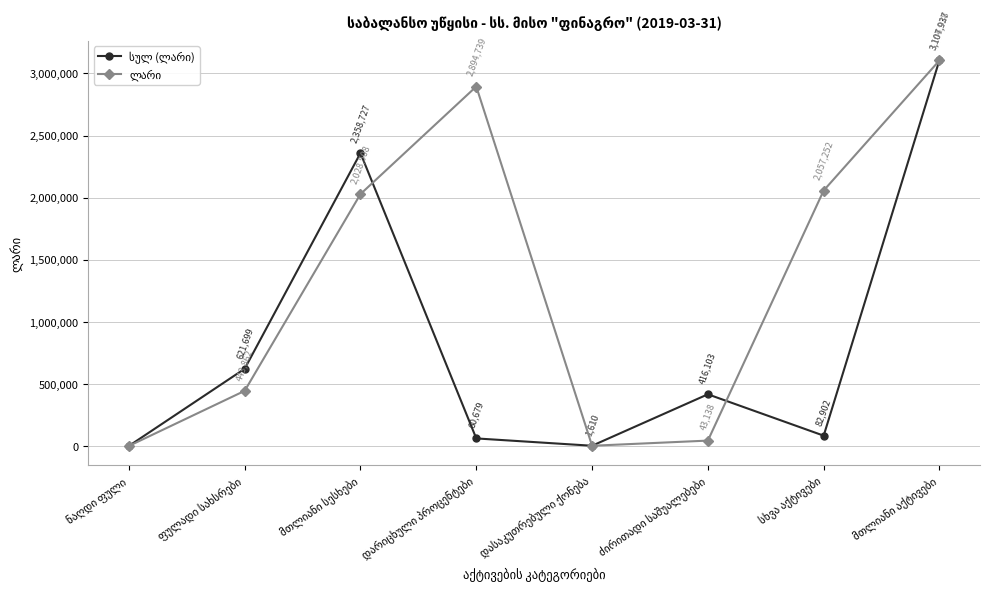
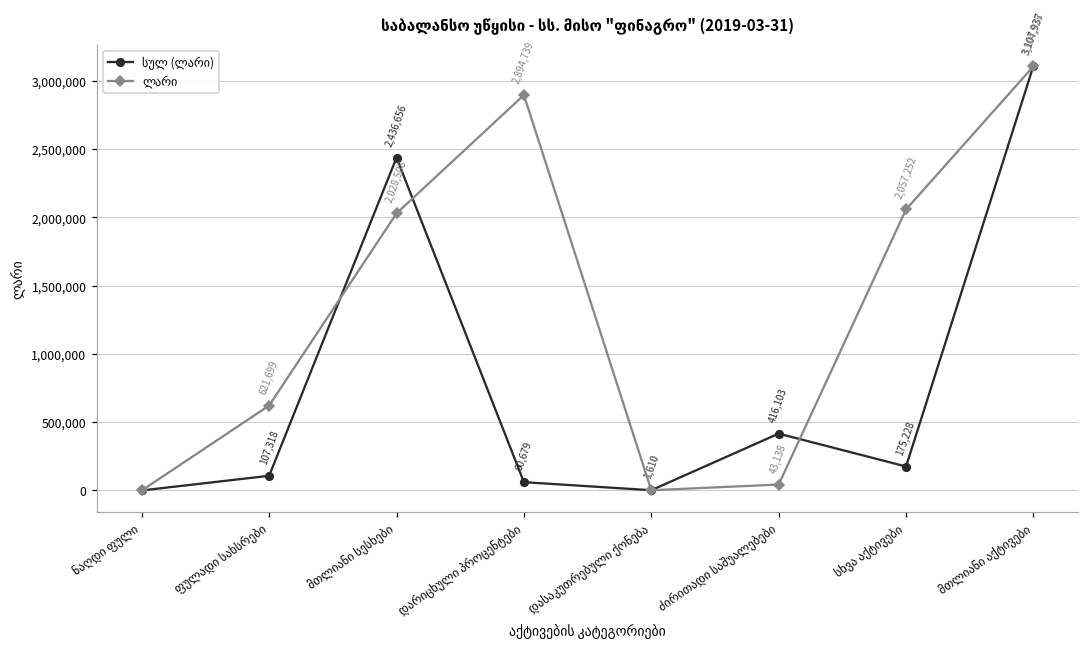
  {
    "სულ (ლარი)": {
-     "ფულადი სახსრები": "621,699",
-     "მთლიანი სესხები": "2,358,727",
+     "ფულადი სახსრები": "107,318",
+     "მთლიანი სესხები": "2,436,656",
      "დარიცხული პროცენტები": "60,679",
      "ძირითადი საშუალებები": "416,103",
-     "სხვა აქტივები": "82,902"
+     "სხვა აქტივები": "175,228"
    },
    "ლარი": {
-     "ფულადი სახსრები": "443,862",
+     "ფულადი სახსრები": "621,699",
      "დარიცხული პროცენტები": "2,894,739",
      "ძირითადი საშუალებები": "43,138",
      "სხვა აქტივები": "2,057,252"
    }
  }
